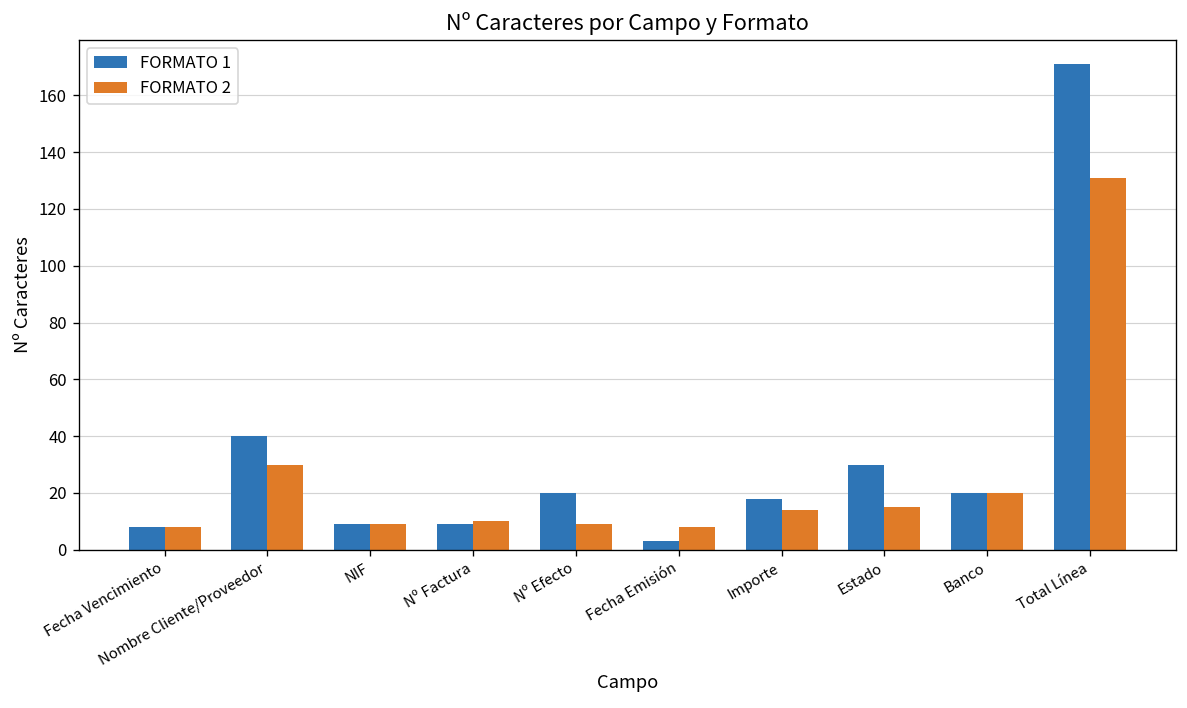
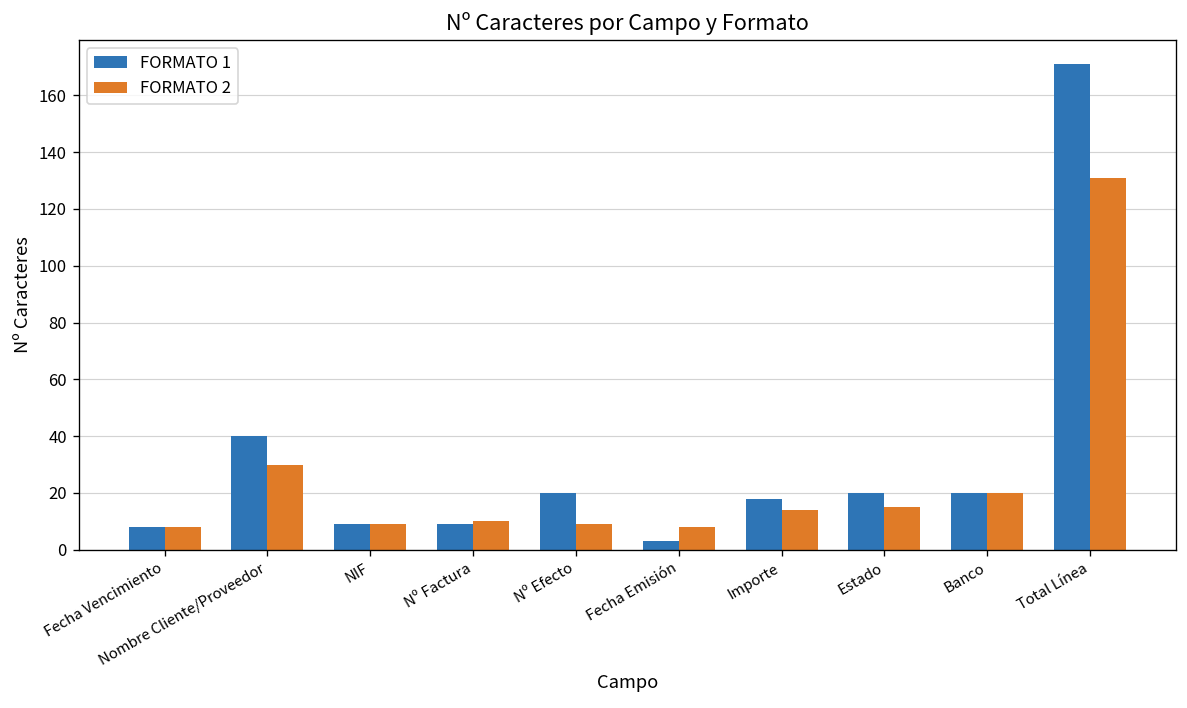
  {
    "FORMATO 1": {
      "Fecha Vencimiento": 8,
      "Nombre Cliente/Proveedor": 40,
      "NIF": 9,
      "Nº Factura": 9,
      "Nº Efecto": 20,
      "Fecha Emisión": 3,
      "Importe": 18,
-     "Estado": 30,
+     "Estado": 20,
      "Banco": 20,
      "Total Línea": 171
    },
    "FORMATO 2": {
      "Fecha Vencimiento": 8,
      "Nombre Cliente/Proveedor": 30,
      "NIF": 9,
      "Nº Factura": 10,
      "Nº Efecto": 9,
      "Fecha Emisión": 8,
      "Importe": 14,
      "Estado": 15,
      "Banco": 20,
      "Total Línea": 131
    }
  }
